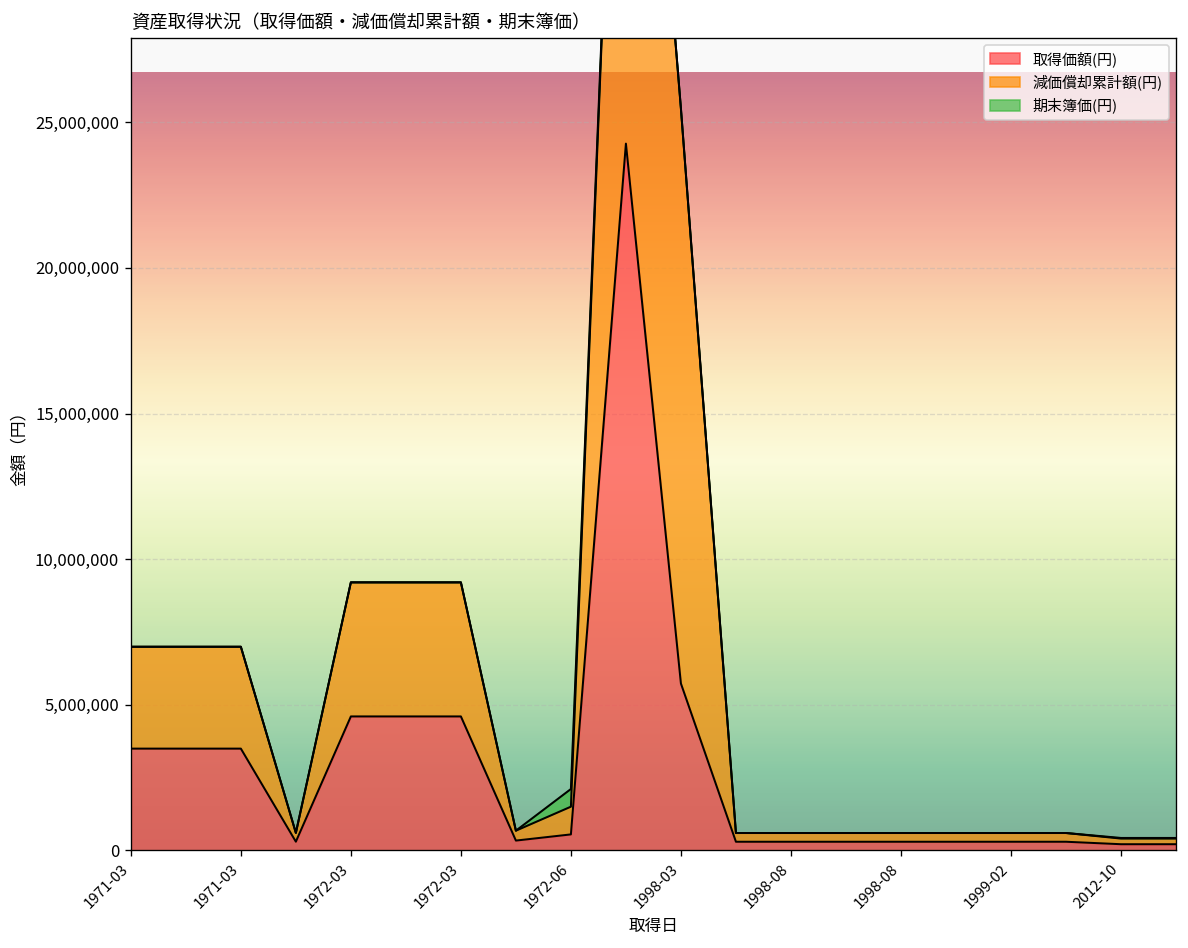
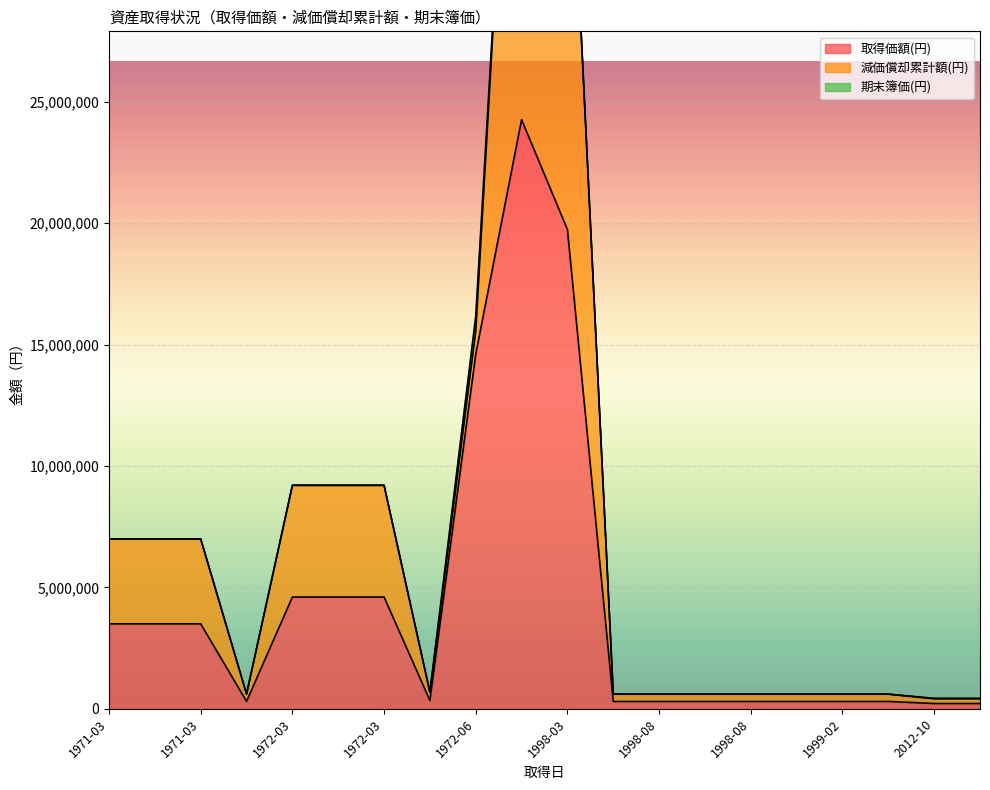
  {
    "取得価額(円)": {
-     "1972-06": "600,000",
-     "1998-03": "5,700,000"
+     "1972-06": "14,600,000",
+     "1998-03": "19,700,000"
    },
    "減価償却累計額(円)": {
      "1972-06": "1,000,000"
    },
    "期末簿価(円)": {
      "1972-06": "600,000"
    }
  }
